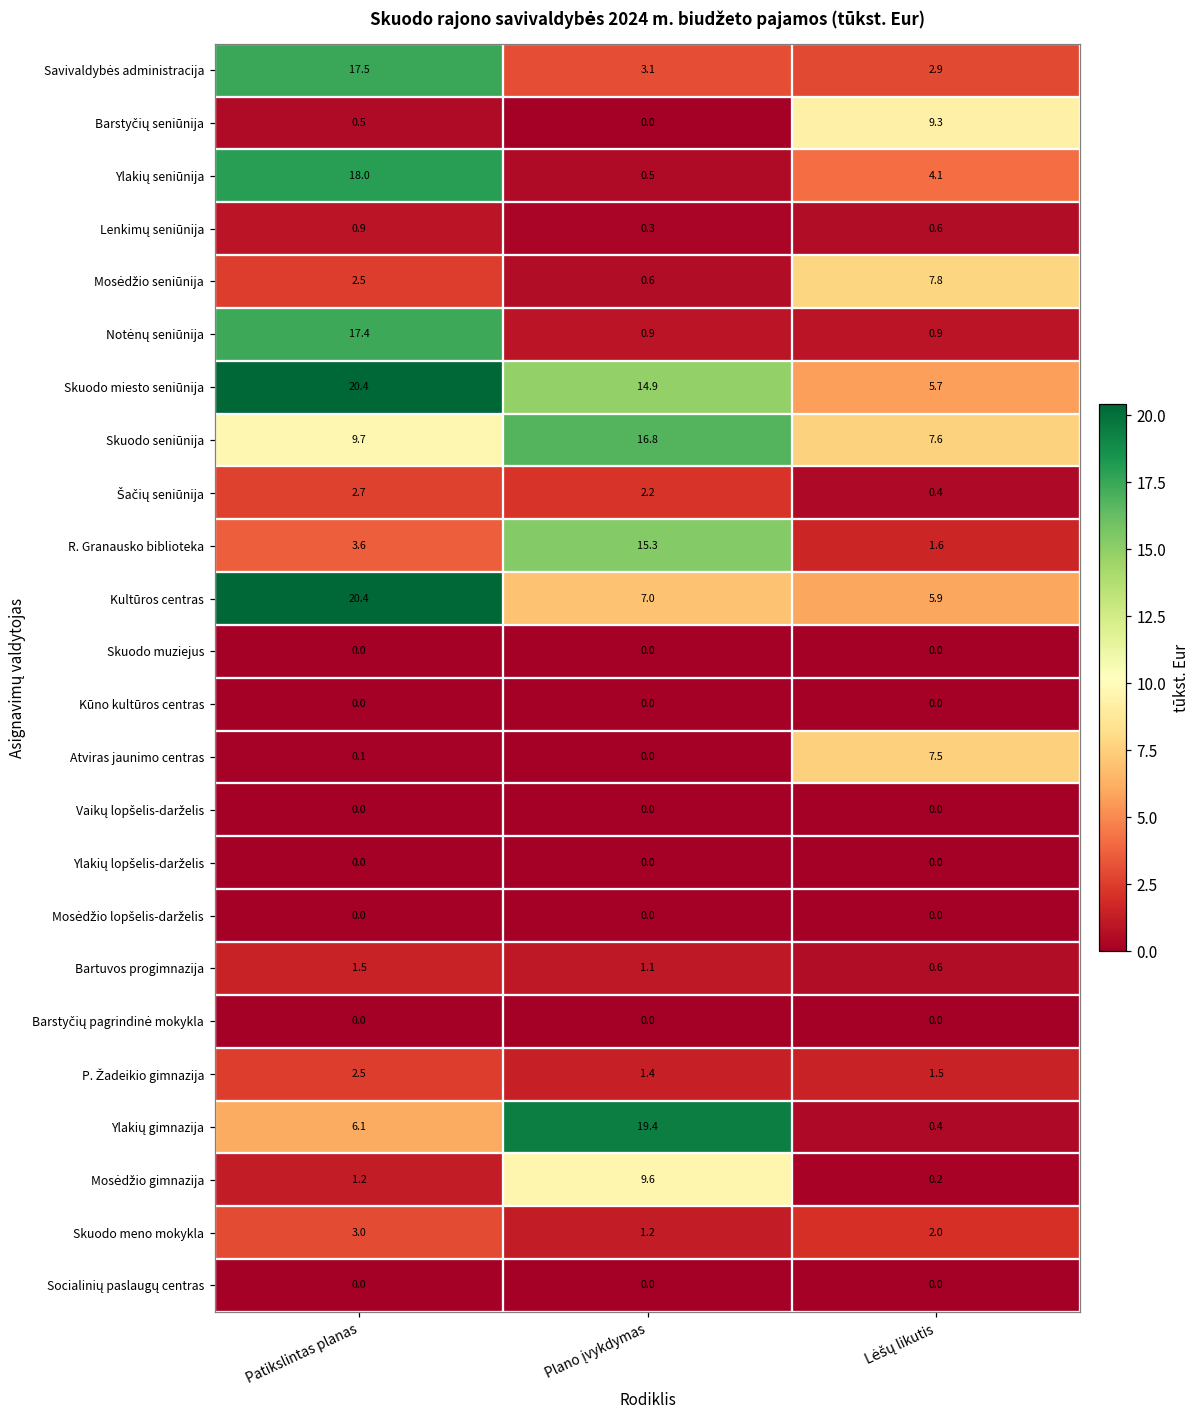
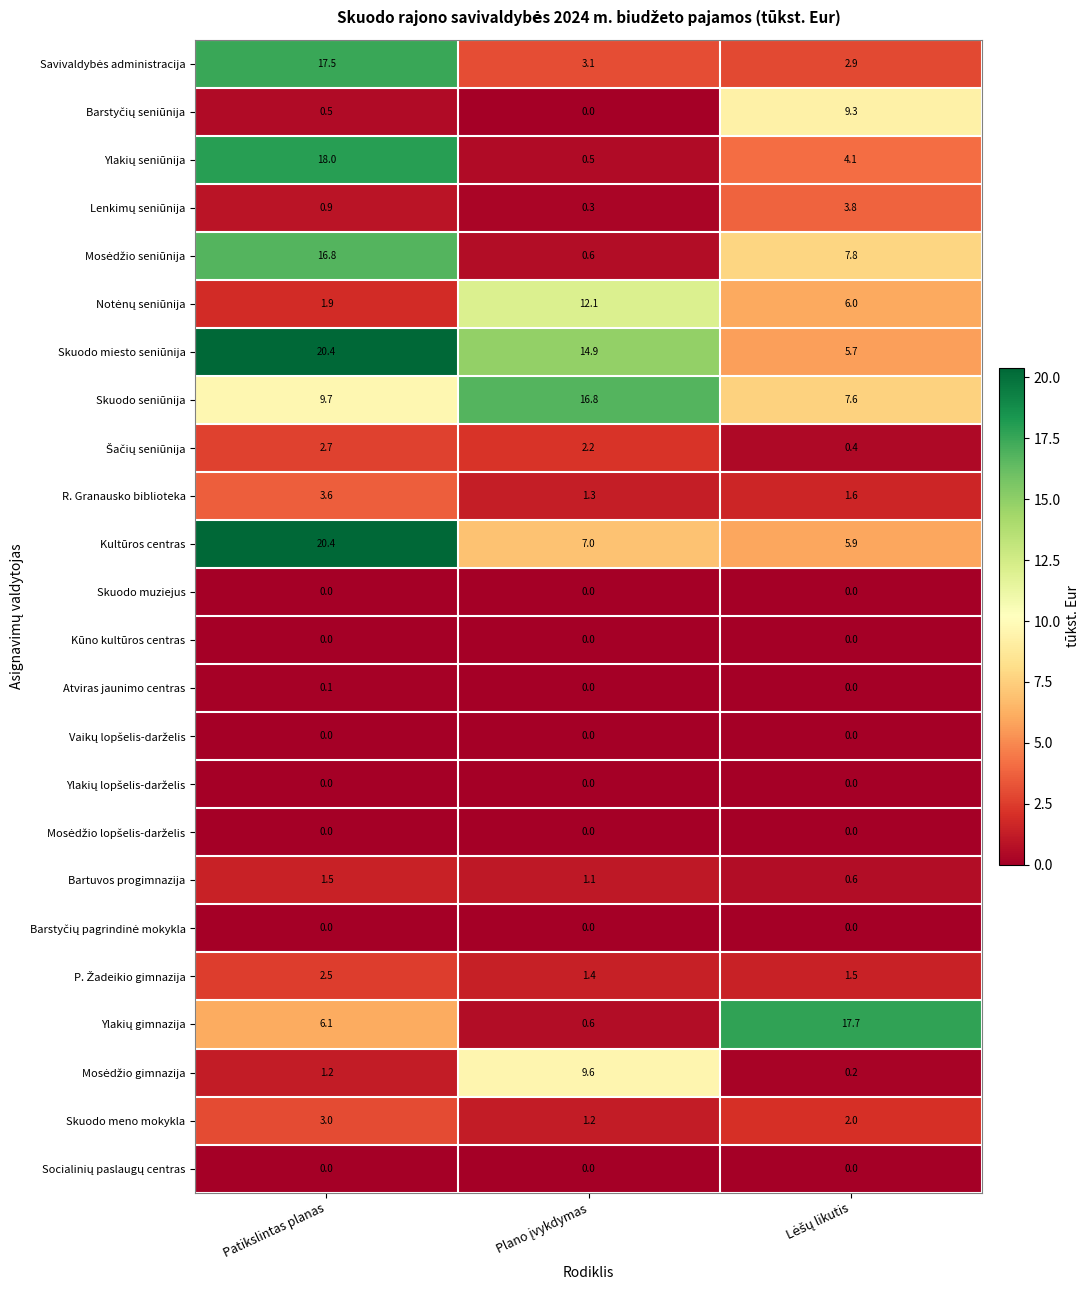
  {
    "Savivaldybės administracija": {
      "Patikslintas planas": 17.5,
      "Plano įvykdymas": 3.1,
      "Lėšų likutis": 2.9
    },
    "Barstyčių seniūnija": {
      "Patikslintas planas": 0.5,
      "Plano įvykdymas": 0.0,
      "Lėšų likutis": 9.3
    },
    "Ylakių seniūnija": {
      "Patikslintas planas": 18.0,
      "Plano įvykdymas": 0.5,
      "Lėšų likutis": 4.1
    },
    "Lenkimų seniūnija": {
      "Patikslintas planas": 0.9,
      "Plano įvykdymas": 0.3,
-     "Lėšų likutis": 0.6
+     "Lėšų likutis": 3.8
    },
    "Mosėdžio seniūnija": {
-     "Patikslintas planas": 2.5,
+     "Patikslintas planas": 16.8,
      "Plano įvykdymas": 0.6,
      "Lėšų likutis": 7.8
    },
    "Notėnų seniūnija": {
-     "Patikslintas planas": 17.4,
-     "Plano įvykdymas": 0.9,
-     "Lėšų likutis": 0.9
+     "Patikslintas planas": 1.9,
+     "Plano įvykdymas": 12.1,
+     "Lėšų likutis": 6.0
    },
    "Skuodo miesto seniūnija": {
      "Patikslintas planas": 20.4,
      "Plano įvykdymas": 14.9,
      "Lėšų likutis": 5.7
    },
    "Skuodo seniūnija": {
      "Patikslintas planas": 9.7,
      "Plano įvykdymas": 16.8,
      "Lėšų likutis": 7.6
    },
    "Šačių seniūnija": {
      "Patikslintas planas": 2.7,
      "Plano įvykdymas": 2.2,
      "Lėšų likutis": 0.4
    },
    "R. Granausko biblioteka": {
      "Patikslintas planas": 3.6,
-     "Plano įvykdymas": 15.3,
+     "Plano įvykdymas": 1.3,
      "Lėšų likutis": 1.6
    },
    "Kultūros centras": {
      "Patikslintas planas": 20.4,
      "Plano įvykdymas": 7.0,
      "Lėšų likutis": 5.9
    },
    "Skuodo muziejus": {
      "Patikslintas planas": 0.0,
      "Plano įvykdymas": 0.0,
      "Lėšų likutis": 0.0
    },
    "Kūno kultūros centras": {
      "Patikslintas planas": 0.0,
      "Plano įvykdymas": 0.0,
      "Lėšų likutis": 0.0
    },
    "Atviras jaunimo centras": {
      "Patikslintas planas": 0.1,
      "Plano įvykdymas": 0.0,
-     "Lėšų likutis": 7.5
+     "Lėšų likutis": 0.0
    },
    "Vaikų lopšelis-darželis": {
      "Patikslintas planas": 0.0,
      "Plano įvykdymas": 0.0,
      "Lėšų likutis": 0.0
    },
    "Ylakių lopšelis-darželis": {
      "Patikslintas planas": 0.0,
      "Plano įvykdymas": 0.0,
      "Lėšų likutis": 0.0
    },
    "Mosėdžio lopšelis-darželis": {
      "Patikslintas planas": 0.0,
      "Plano įvykdymas": 0.0,
      "Lėšų likutis": 0.0
    },
    "Bartuvos progimnazija": {
      "Patikslintas planas": 1.5,
      "Plano įvykdymas": 1.1,
      "Lėšų likutis": 0.6
    },
    "Barstyčių pagrindinė mokykla": {
      "Patikslintas planas": 0.0,
      "Plano įvykdymas": 0.0,
      "Lėšų likutis": 0.0
    },
    "P. Žadeikio gimnazija": {
      "Patikslintas planas": 2.5,
      "Plano įvykdymas": 1.4,
      "Lėšų likutis": 1.5
    },
    "Ylakių gimnazija": {
      "Patikslintas planas": 6.1,
-     "Plano įvykdymas": 19.4,
-     "Lėšų likutis": 0.4
+     "Plano įvykdymas": 0.6,
+     "Lėšų likutis": 17.7
    },
    "Mosėdžio gimnazija": {
      "Patikslintas planas": 1.2,
      "Plano įvykdymas": 9.6,
      "Lėšų likutis": 0.2
    },
    "Skuodo meno mokykla": {
      "Patikslintas planas": 3.0,
      "Plano įvykdymas": 1.2,
      "Lėšų likutis": 2.0
    },
    "Socialinių paslaugų centras": {
      "Patikslintas planas": 0.0,
      "Plano įvykdymas": 0.0,
      "Lėšų likutis": 0.0
    }
  }
